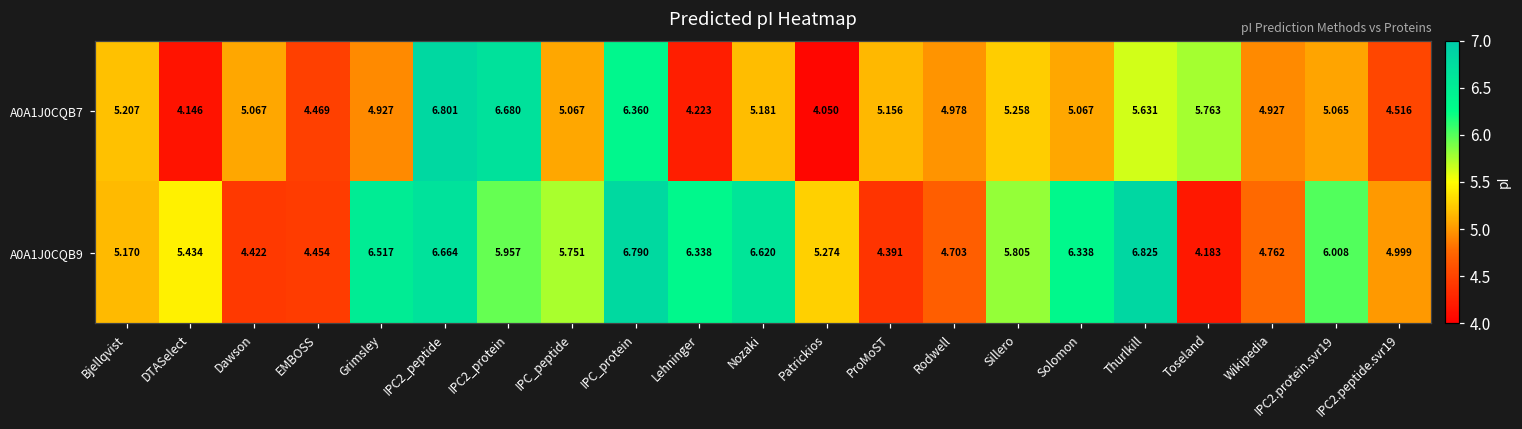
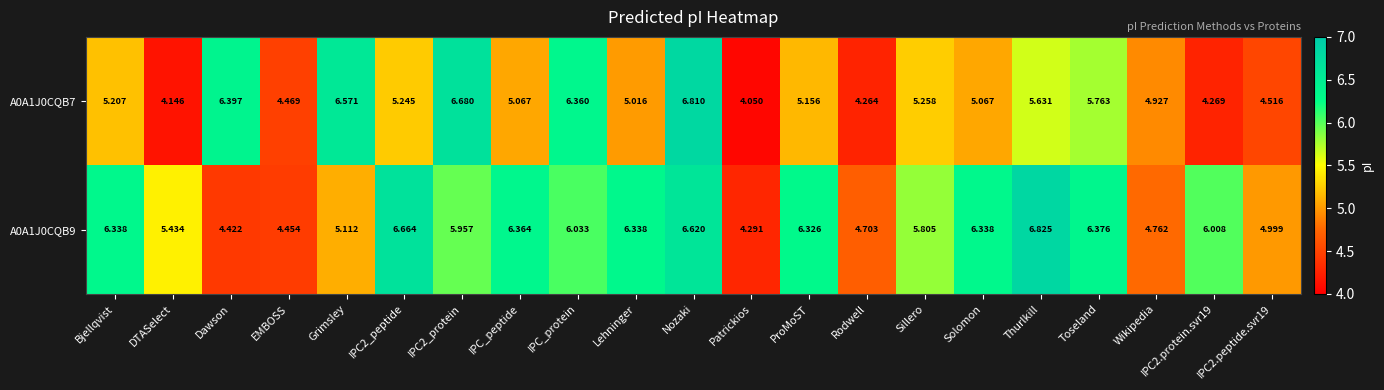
  {
    "A0A1J0CQB7": {
      "Bjellqvist": 5.207,
      "DTASelect": 4.146,
-     "Dawson": 5.067,
+     "Dawson": 6.397,
      "EMBOSS": 4.469,
-     "Grimsley": 4.927,
-     "IPC2_peptide": 6.801,
+     "Grimsley": 6.571,
+     "IPC2_peptide": 5.245,
      "IPC2_protein": 6.680,
      "IPC_peptide": 5.067,
      "IPC_protein": 6.360,
-     "Lehninger": 4.223,
-     "Nozaki": 5.181,
+     "Lehninger": 5.016,
+     "Nozaki": 6.810,
      "Patrickios": 4.050,
      "ProMoST": 5.156,
-     "Rodwell": 4.978,
+     "Rodwell": 4.264,
      "Sillero": 5.258,
      "Solomon": 5.067,
      "Thurlkill": 5.631,
      "Toseland": 5.763,
      "Wikipedia": 4.927,
-     "IPC2.protein.svr19": 5.065,
+     "IPC2.protein.svr19": 4.269,
      "IPC2.peptide.svr19": 4.516
    },
    "A0A1J0CQB9": {
-     "Bjellqvist": 5.170,
+     "Bjellqvist": 6.338,
      "DTASelect": 5.434,
      "Dawson": 4.422,
      "EMBOSS": 4.454,
-     "Grimsley": 6.517,
+     "Grimsley": 5.112,
      "IPC2_peptide": 6.664,
      "IPC2_protein": 5.957,
-     "IPC_peptide": 5.751,
-     "IPC_protein": 6.790,
+     "IPC_peptide": 6.364,
+     "IPC_protein": 6.033,
      "Lehninger": 6.338,
      "Nozaki": 6.620,
-     "Patrickios": 5.274,
-     "ProMoST": 4.391,
+     "Patrickios": 4.291,
+     "ProMoST": 6.326,
      "Rodwell": 4.703,
      "Sillero": 5.805,
      "Solomon": 6.338,
      "Thurlkill": 6.825,
-     "Toseland": 4.183,
+     "Toseland": 6.376,
      "Wikipedia": 4.762,
      "IPC2.protein.svr19": 6.008,
      "IPC2.peptide.svr19": 4.999
    }
  }
